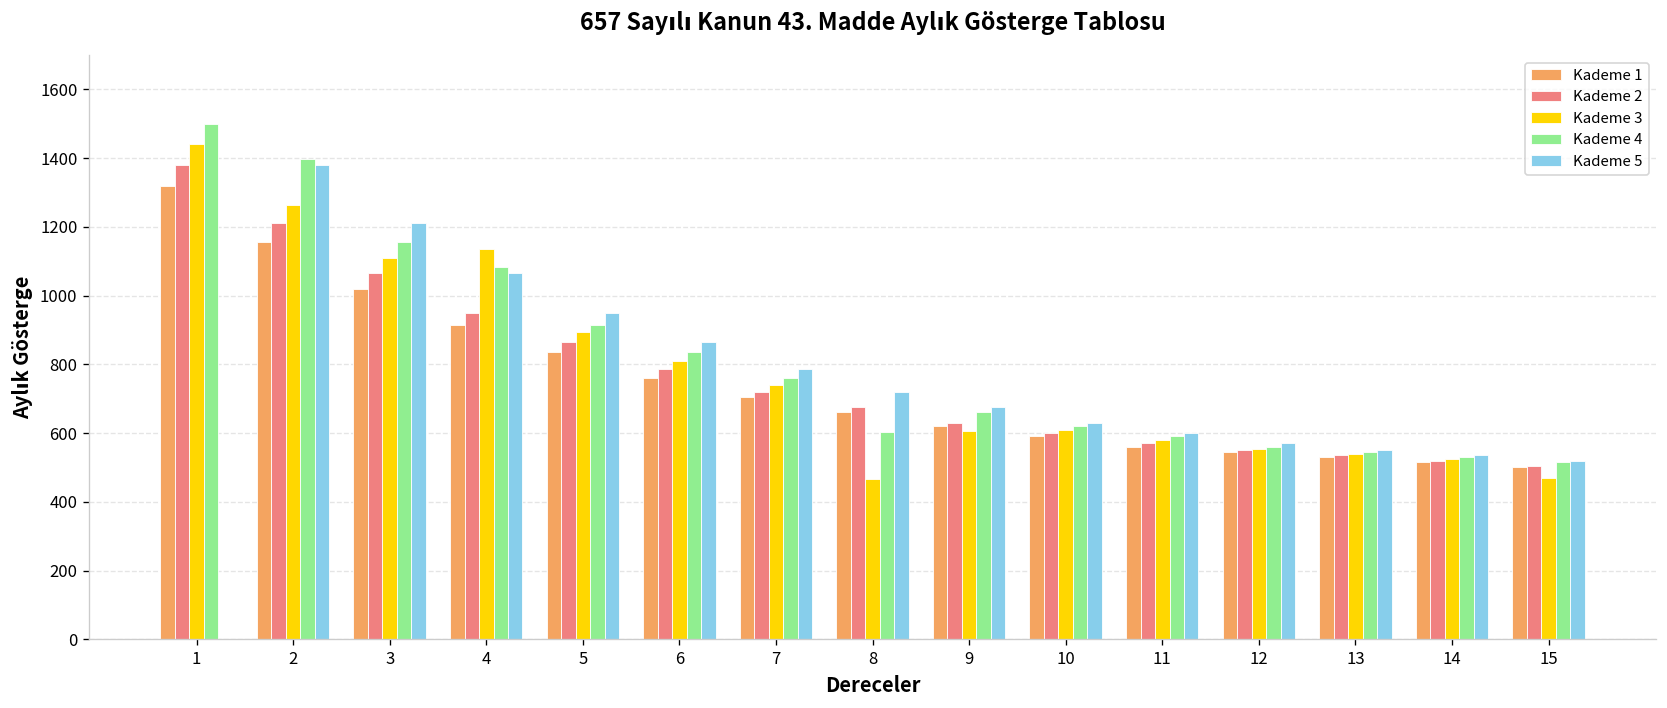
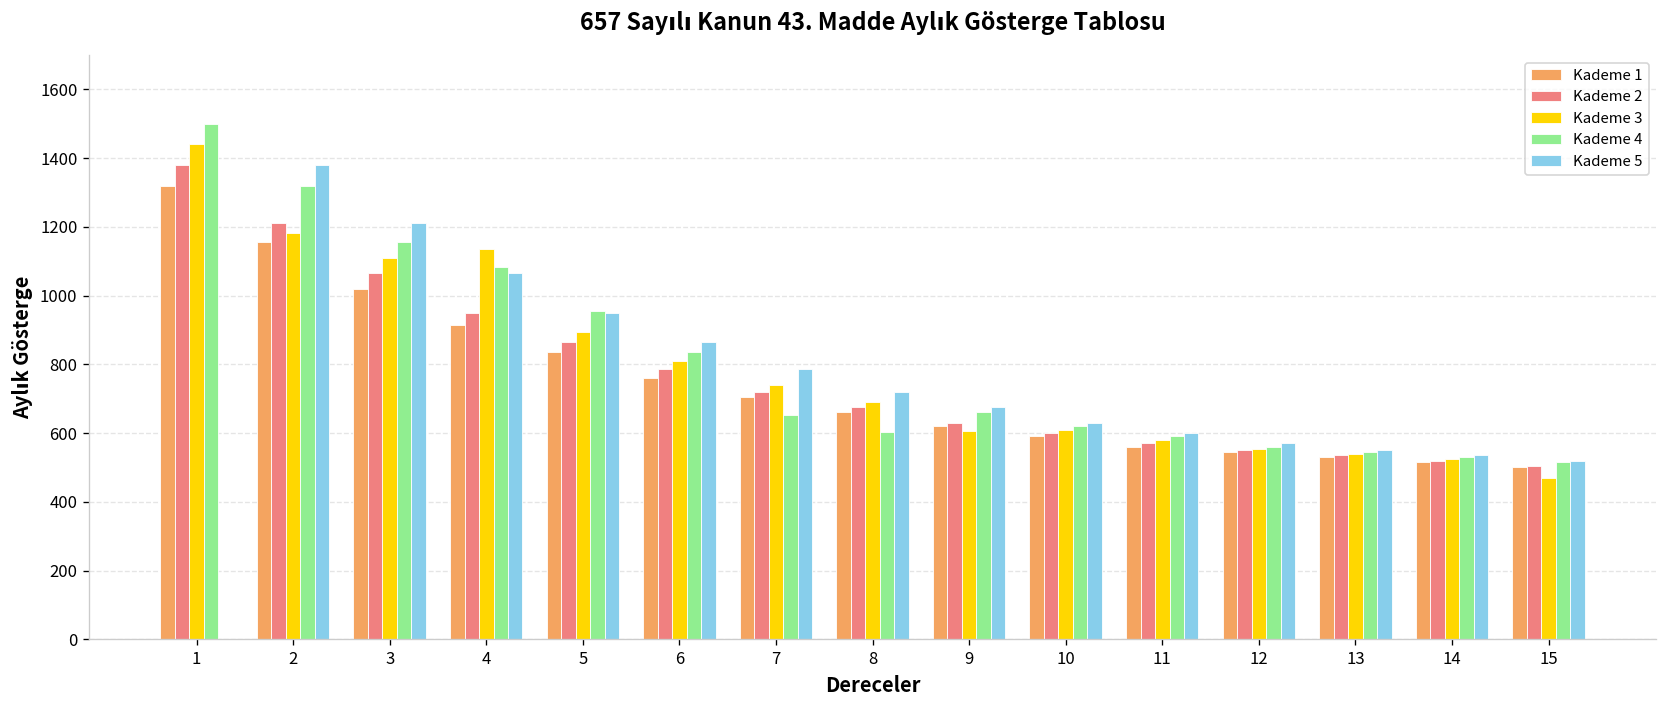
  {
    "Kademe 3": {
      "1": 1440,
-     "2": 1270,
+     "2": 1180,
      "3": 1110,
      "4": 1140,
      "5": 900,
      "6": 810,
      "7": 740,
-     "8": 470,
+     "8": 690,
      "9": 610,
      "10": 610,
      "11": 580,
      "12": 560,
      "13": 540,
      "14": 530,
      "15": 470
    },
    "Kademe 4": {
      "1": 1500,
-     "2": 1400,
+     "2": 1320,
      "3": 1160,
      "4": 1080,
-     "5": 920,
+     "5": 960,
      "6": 840,
-     "7": 760,
+     "7": 650,
      "8": 600,
      "9": 660,
      "10": 620,
      "11": 590,
      "12": 560,
      "13": 550,
      "14": 530,
      "15": 520
    }
  }
